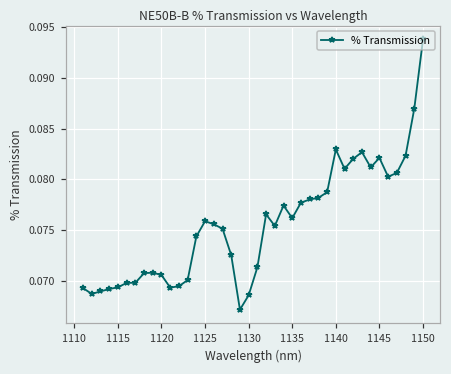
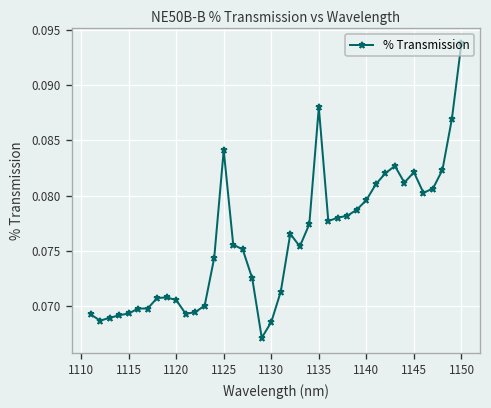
  {
    "1115": 0.069,
    "1120": 0.071,
-   "1125": 0.076,
+   "1125": 0.084,
    "1130": 0.069,
-   "1135": 0.076,
-   "1140": 0.083,
+   "1135": 0.088,
+   "1140": 0.080,
    "1145": 0.082
  }
